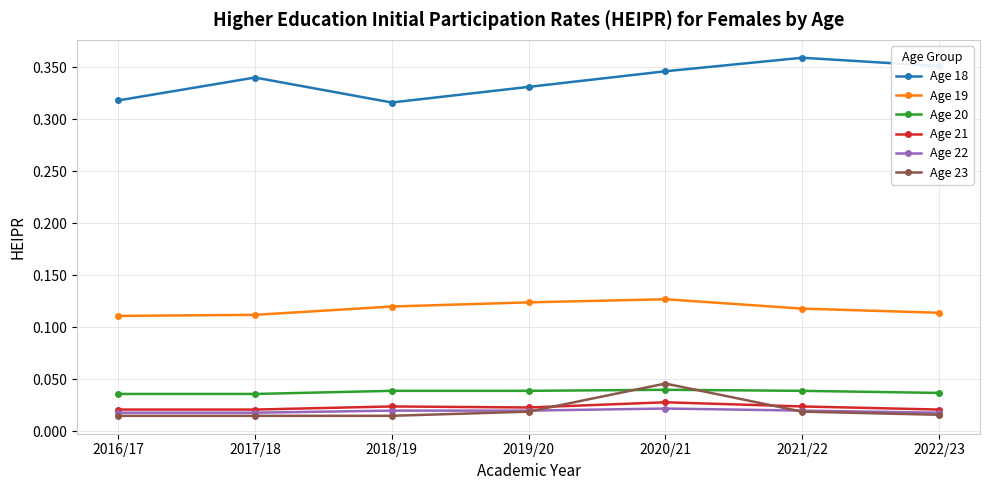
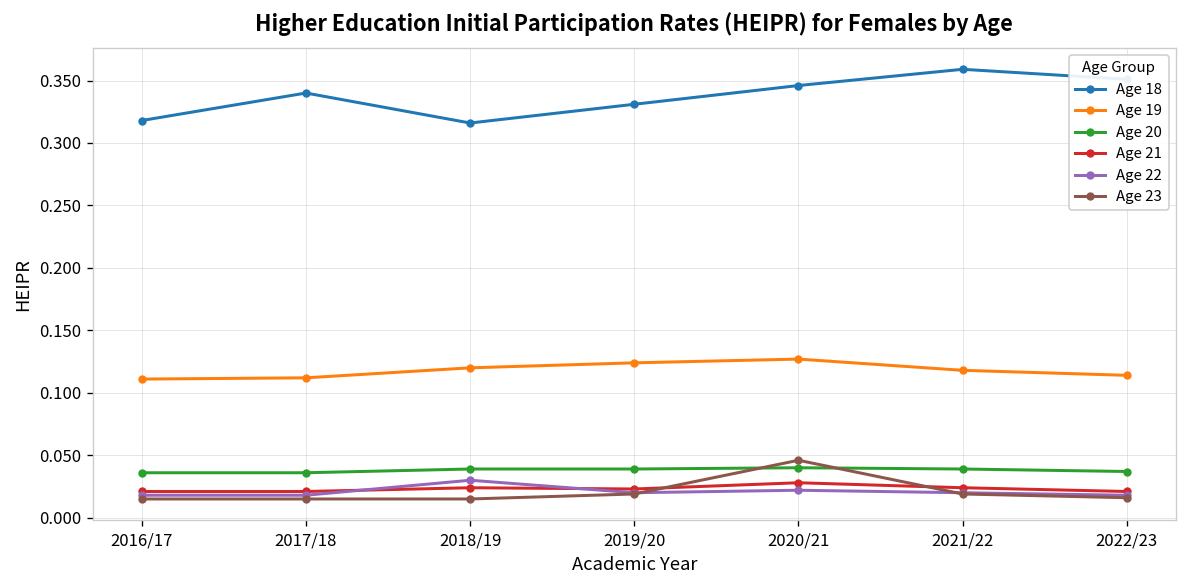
  {
    "Age 18": {
      "2016/17": 0.32,
      "2017/18": 0.34,
      "2018/19": 0.316,
      "2019/20": 0.33,
      "2020/21": 0.346,
      "2021/22": 0.36
    },
    "Age 19": {
      "2016/17": 0.11,
      "2017/18": 0.11,
      "2018/19": 0.12,
      "2019/20": 0.124,
      "2020/21": 0.127,
      "2021/22": 0.12,
      "2022/23": 0.114
    },
    "Age 20": {
      "2016/17": 0.036,
      "2017/18": 0.036,
      "2018/19": 0.04,
      "2019/20": 0.04,
      "2020/21": 0.04,
      "2021/22": 0.04,
      "2022/23": 0.037
    },
    "Age 21": {
      "2016/17": 0.02,
      "2017/18": 0.02,
      "2018/19": 0.024,
      "2019/20": 0.023,
      "2020/21": 0.03,
      "2021/22": 0.024,
      "2022/23": 0.02
    },
    "Age 22": {
      "2016/17": 0.02,
      "2017/18": 0.02,
-     "2018/19": 0.02,
+     "2018/19": 0.03,
      "2020/21": 0.02
    },
    "Age 23": {
      "2016/17": 0.015,
      "2017/18": 0.015,
      "2018/19": 0.015,
      "2020/21": 0.046
    }
  }
